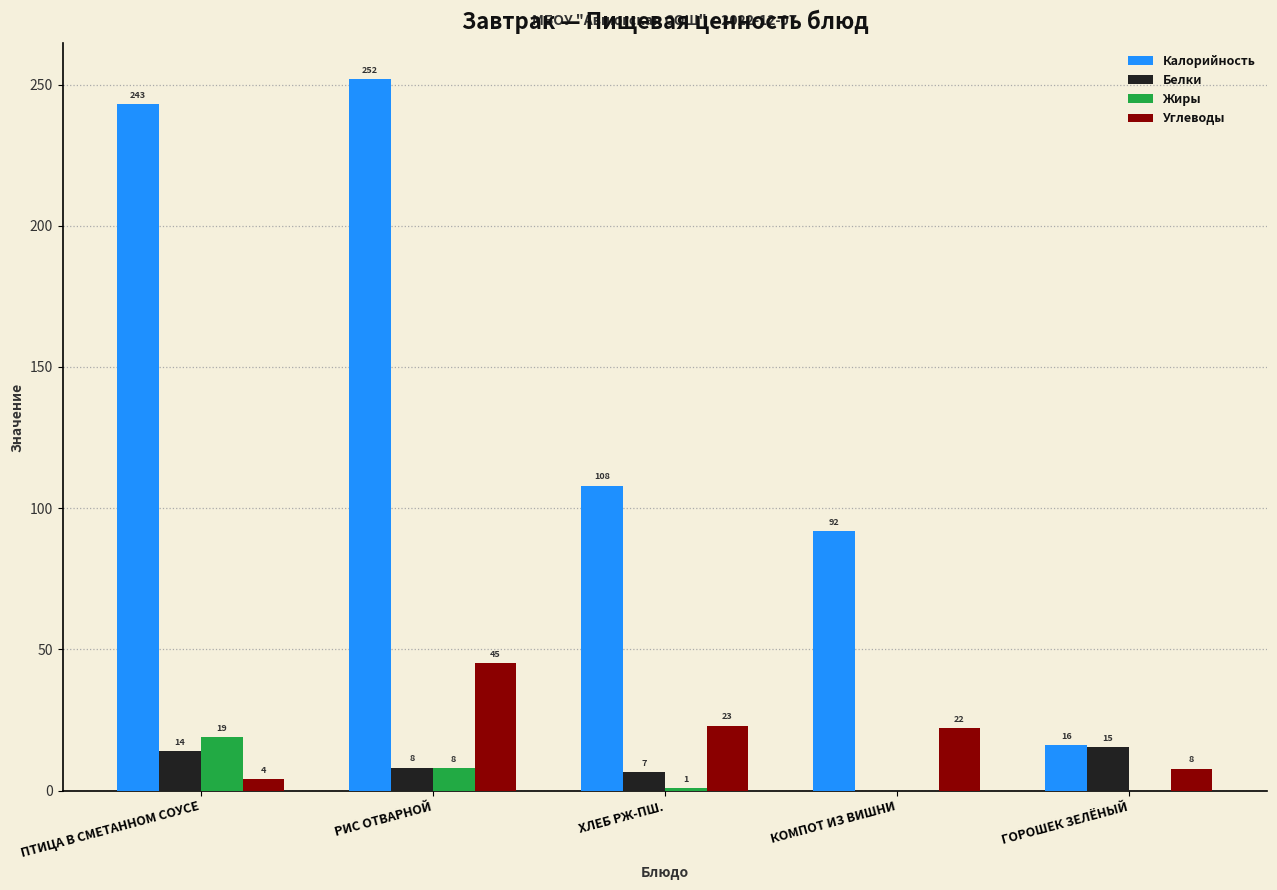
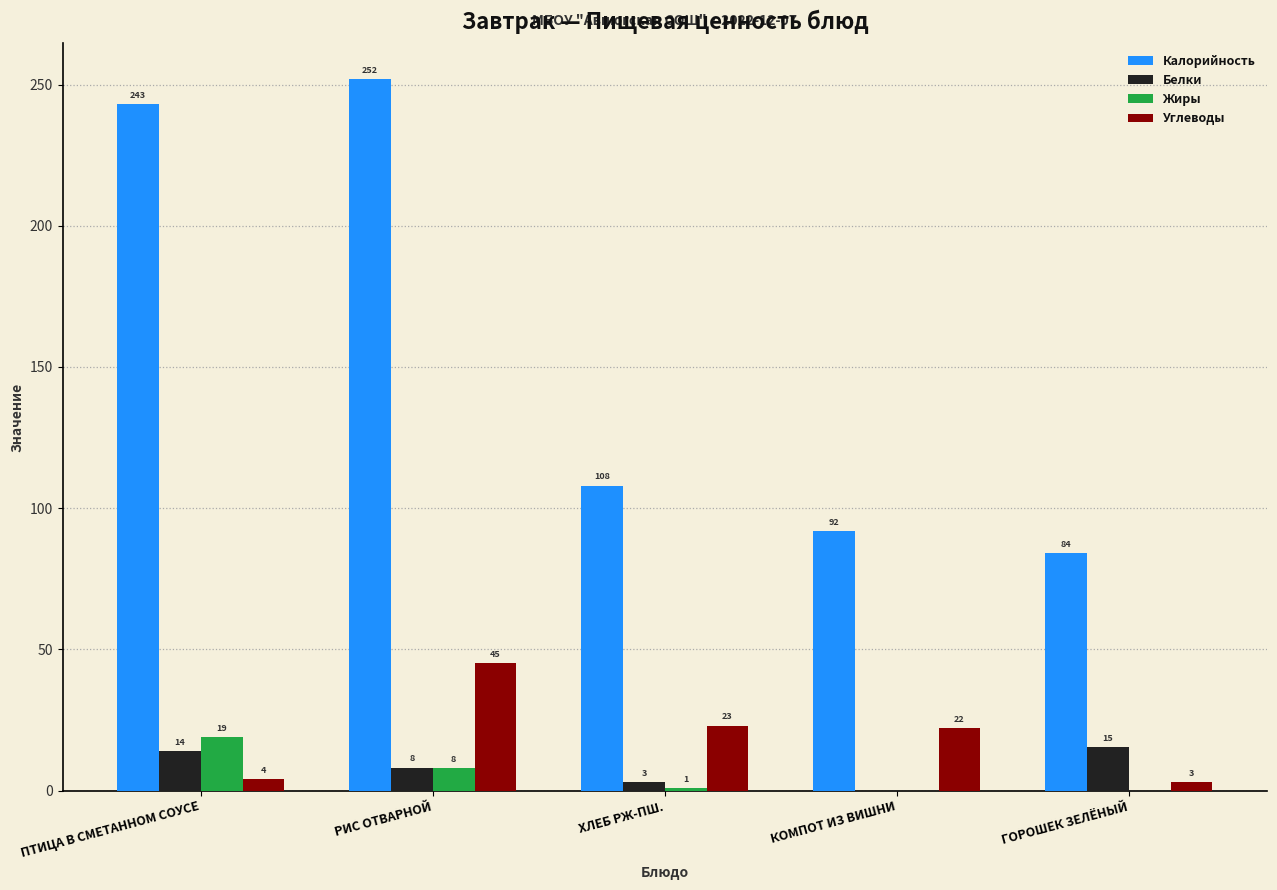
  {
    "Калорийность": {
      "ПТИЦА В СМЕТАННОМ СОУСЕ": 243,
      "РИС ОТВАРНОЙ": 252,
      "ХЛЕБ РЖ-ПШ.": 108,
      "КОМПОТ ИЗ ВИШНИ": 92,
-     "ГОРОШЕК ЗЕЛЁНЫЙ": 16
+     "ГОРОШЕК ЗЕЛЁНЫЙ": 84
    },
    "Белки": {
      "ПТИЦА В СМЕТАННОМ СОУСЕ": 14,
      "РИС ОТВАРНОЙ": 8,
-     "ХЛЕБ РЖ-ПШ.": 7,
+     "ХЛЕБ РЖ-ПШ.": 3,
      "ГОРОШЕК ЗЕЛЁНЫЙ": 15
    },
    "Жиры": {
      "ПТИЦА В СМЕТАННОМ СОУСЕ": 19,
      "РИС ОТВАРНОЙ": 8,
      "ХЛЕБ РЖ-ПШ.": 1
    },
    "Углеводы": {
      "ПТИЦА В СМЕТАННОМ СОУСЕ": 4,
      "РИС ОТВАРНОЙ": 45,
      "ХЛЕБ РЖ-ПШ.": 23,
      "КОМПОТ ИЗ ВИШНИ": 22,
-     "ГОРОШЕК ЗЕЛЁНЫЙ": 8
+     "ГОРОШЕК ЗЕЛЁНЫЙ": 3
    }
  }
